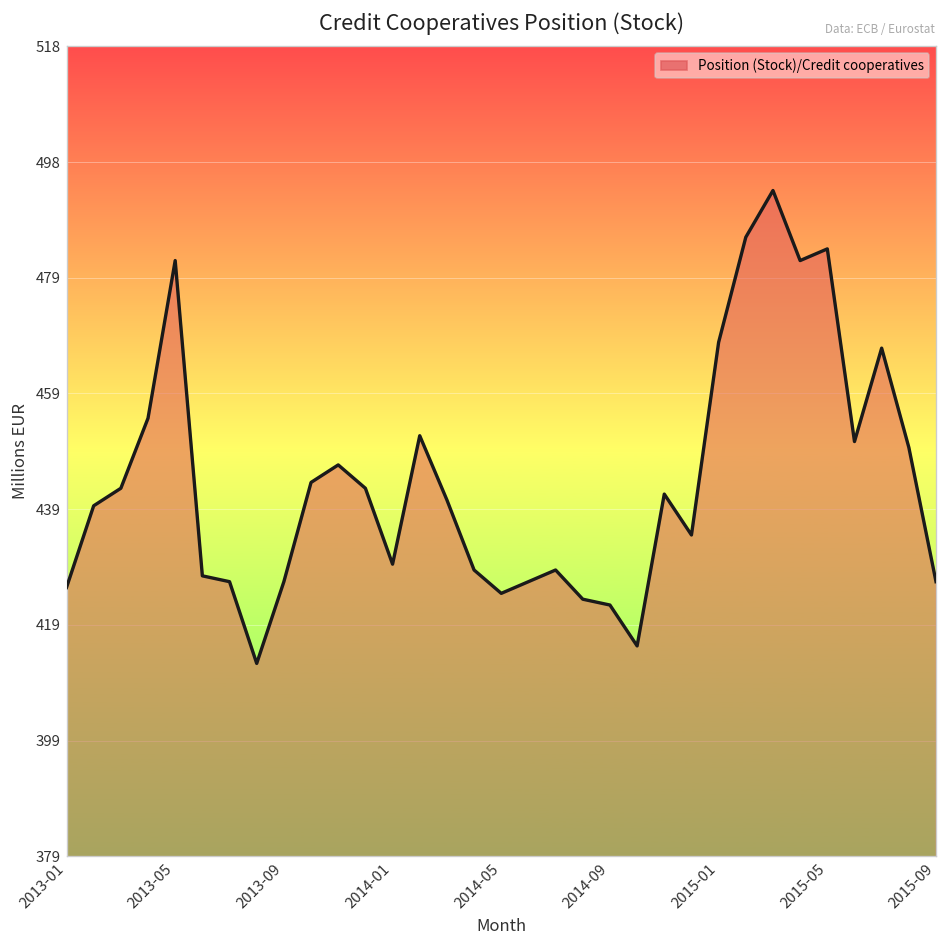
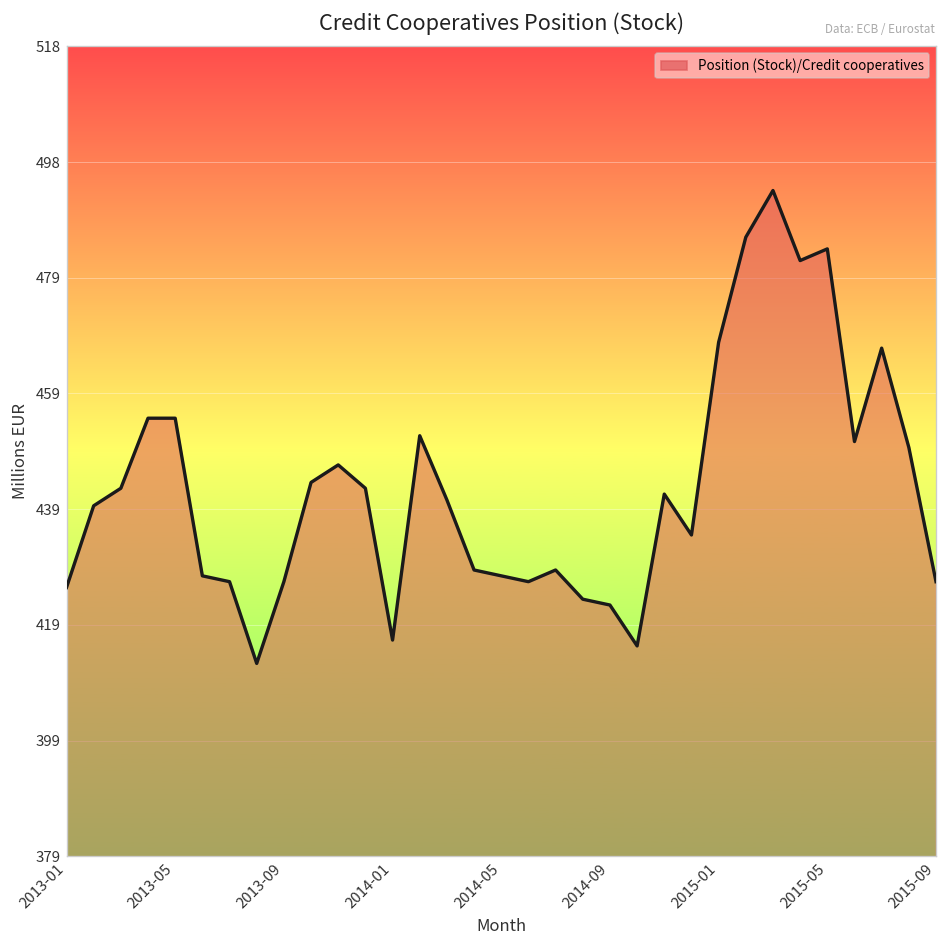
  {
    "2013-01": 426,
-   "2013-05": 482,
+   "2013-05": 455,
    "2013-09": 427,
-   "2014-01": 430,
-   "2014-05": 425,
+   "2014-01": 417,
+   "2014-05": 428,
    "2014-09": 423,
    "2015-01": 468,
    "2015-05": 484,
    "2015-09": 427
  }
